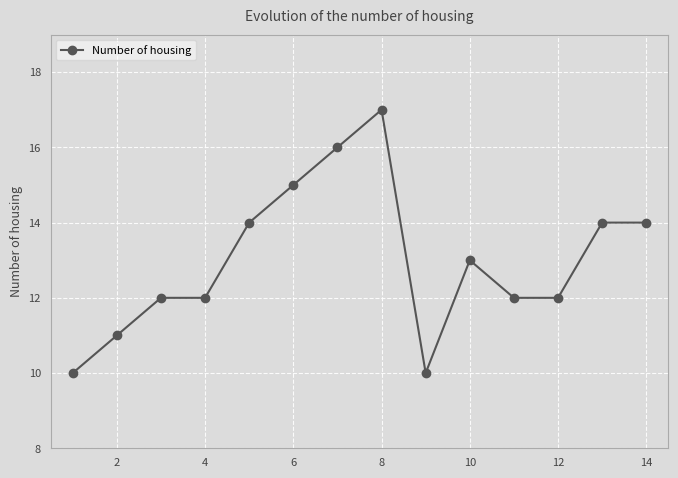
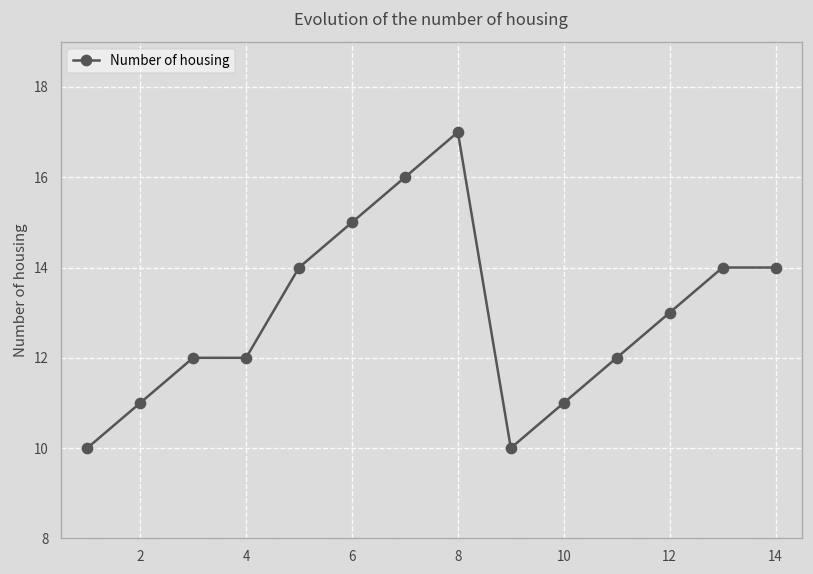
  {
    "2": 11,
    "4": 12,
    "6": 15,
    "8": 17,
-   "10": 13,
-   "12": 12,
+   "10": 11,
+   "12": 13,
    "14": 14
  }
